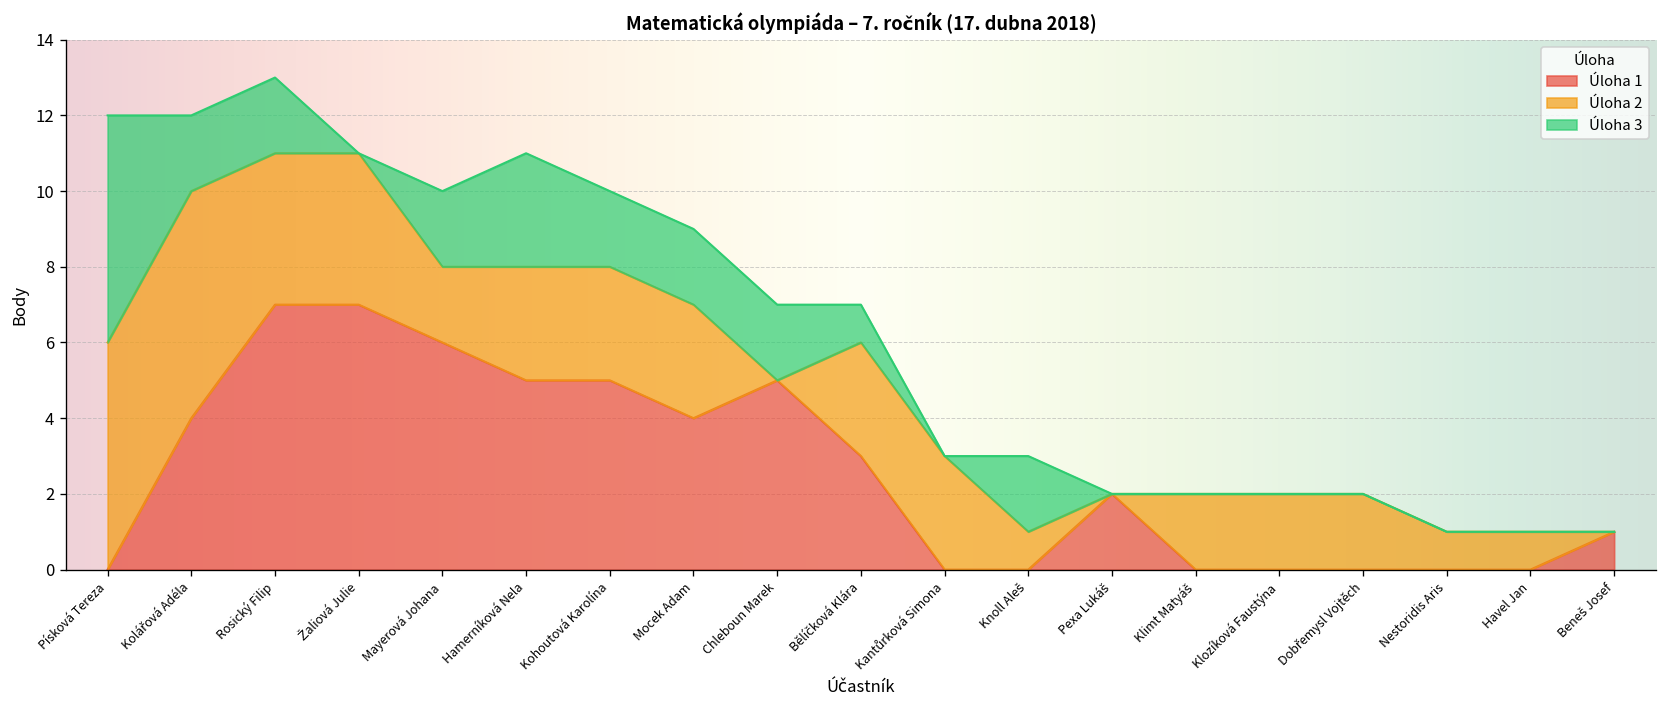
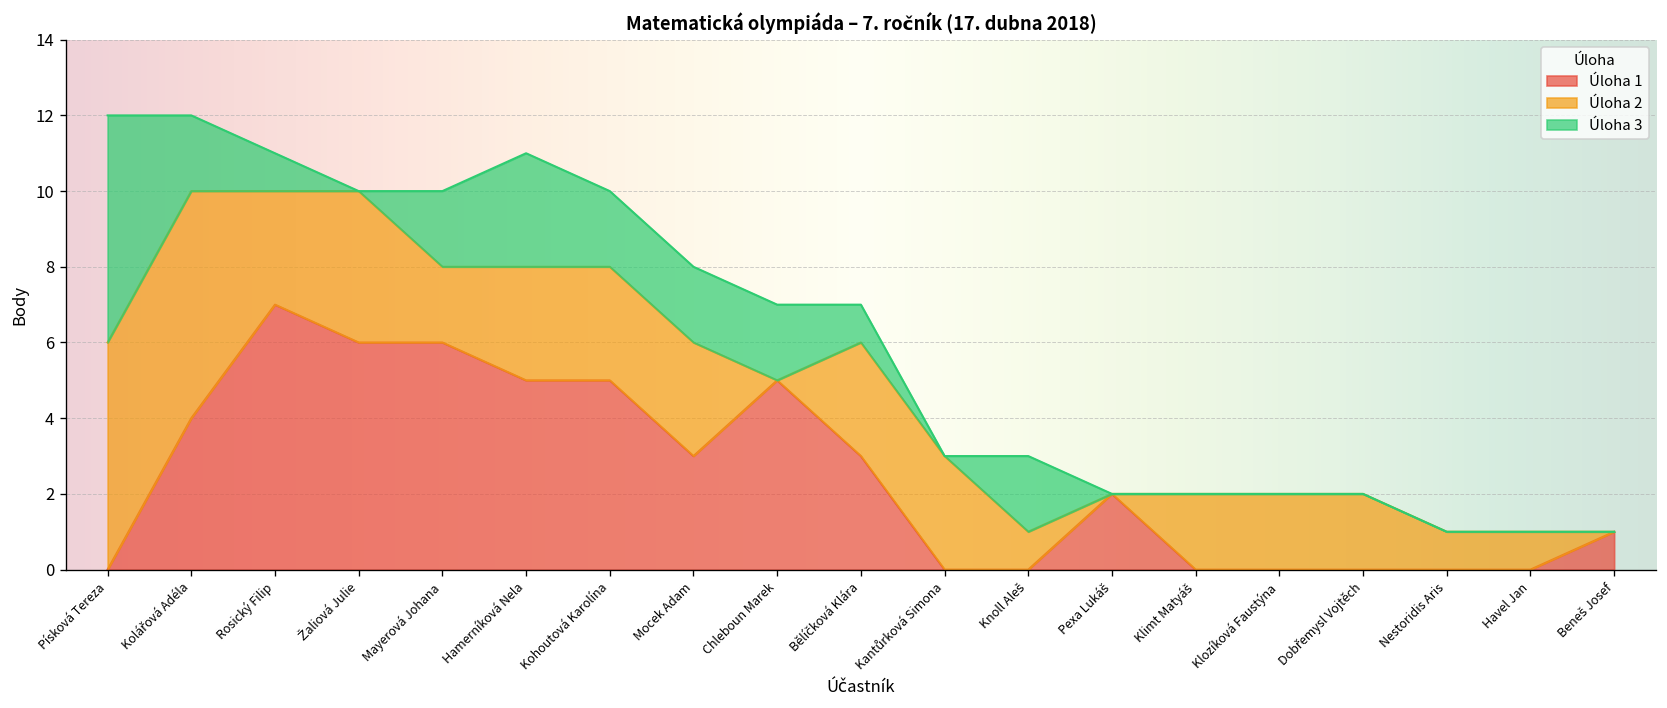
  {
    "Úloha 1": {
      "Písková Tereza": 0,
      "Kolářová Adéla": 4,
      "Rosický Filip": 7,
-     "Žaliová Julie": 7,
+     "Žaliová Julie": 6,
      "Mayerová Johana": 6,
      "Hamerníková Nela": 5,
      "Kohoutová Karolína": 5,
-     "Mocek Adam": 4,
+     "Mocek Adam": 3,
      "Bělíčková Klára": 3,
      "Kantůrková Simona": 0,
      "Knoll Aleš": 0,
      "Klimt Matyáš": 0,
      "Klozíková Faustýna": 0,
      "Dobřemysl Vojtěch": 0,
      "Nestoridis Aris": 0,
      "Havel Jan": 0
    },
    "Úloha 2": {
      "Písková Tereza": 6,
      "Kolářová Adéla": 6,
-     "Rosický Filip": 4,
+     "Rosický Filip": 3,
      "Mayerová Johana": 2,
      "Hamerníková Nela": 3,
      "Kohoutová Karolína": 3,
      "Mocek Adam": 3,
      "Bělíčková Klára": 3,
      "Knoll Aleš": 1
    },
    "Úloha 3": {
      "Písková Tereza": 6,
      "Kolářová Adéla": 2,
-     "Rosický Filip": 2,
+     "Rosický Filip": 1,
      "Mayerová Johana": 2,
      "Hamerníková Nela": 3,
      "Kohoutová Karolína": 2,
      "Mocek Adam": 2,
      "Chleboun Marek": 2,
      "Bělíčková Klára": 1,
      "Knoll Aleš": 2
    }
  }
